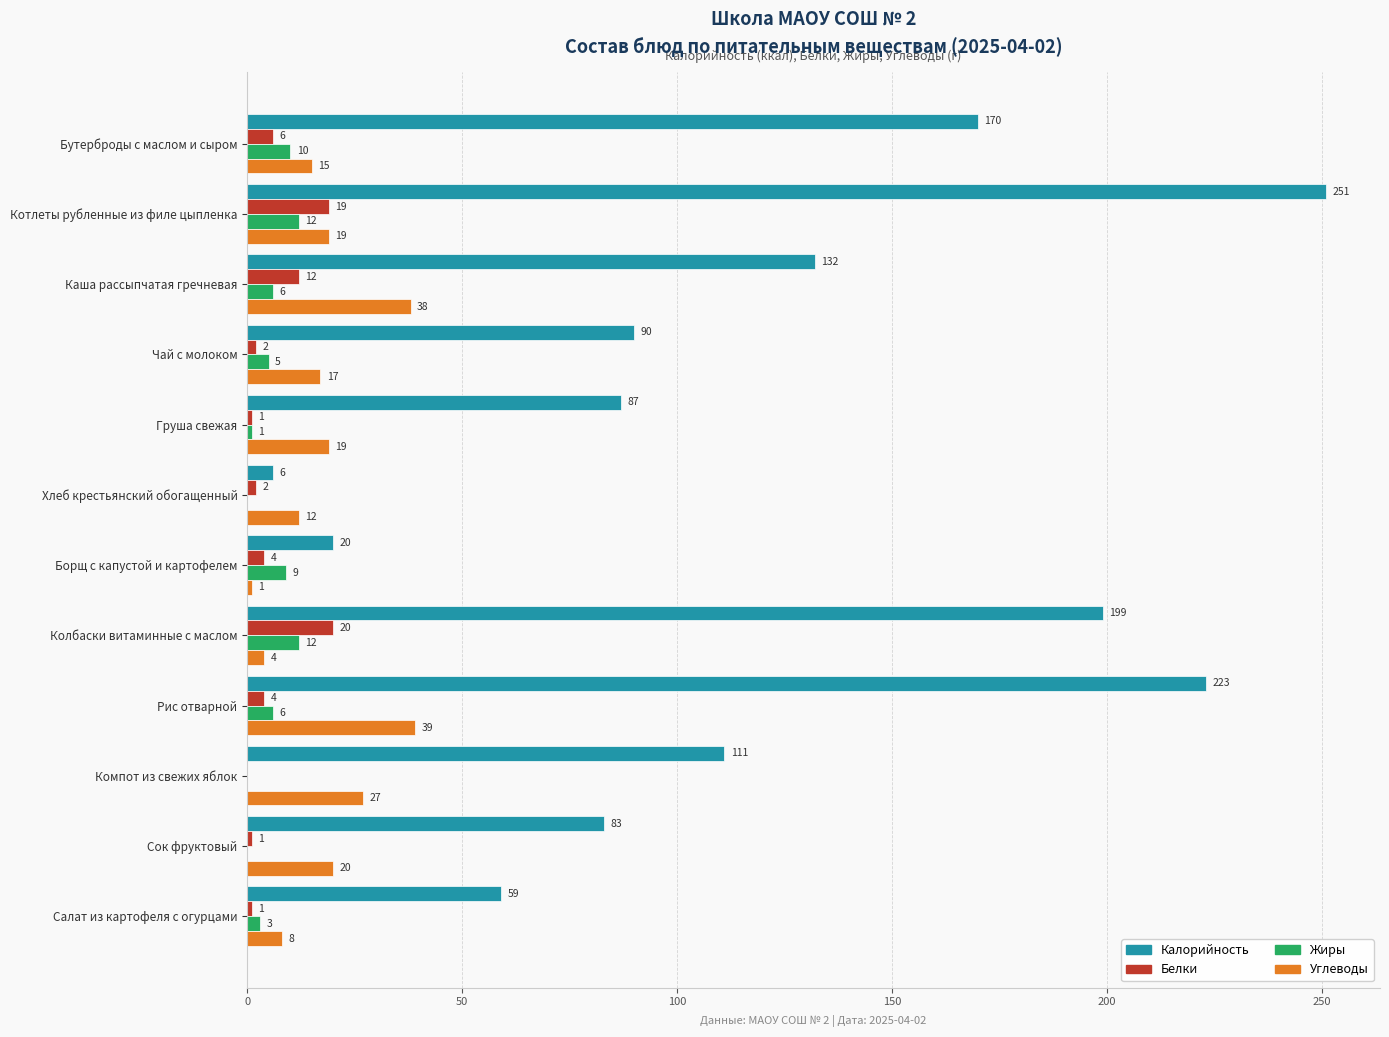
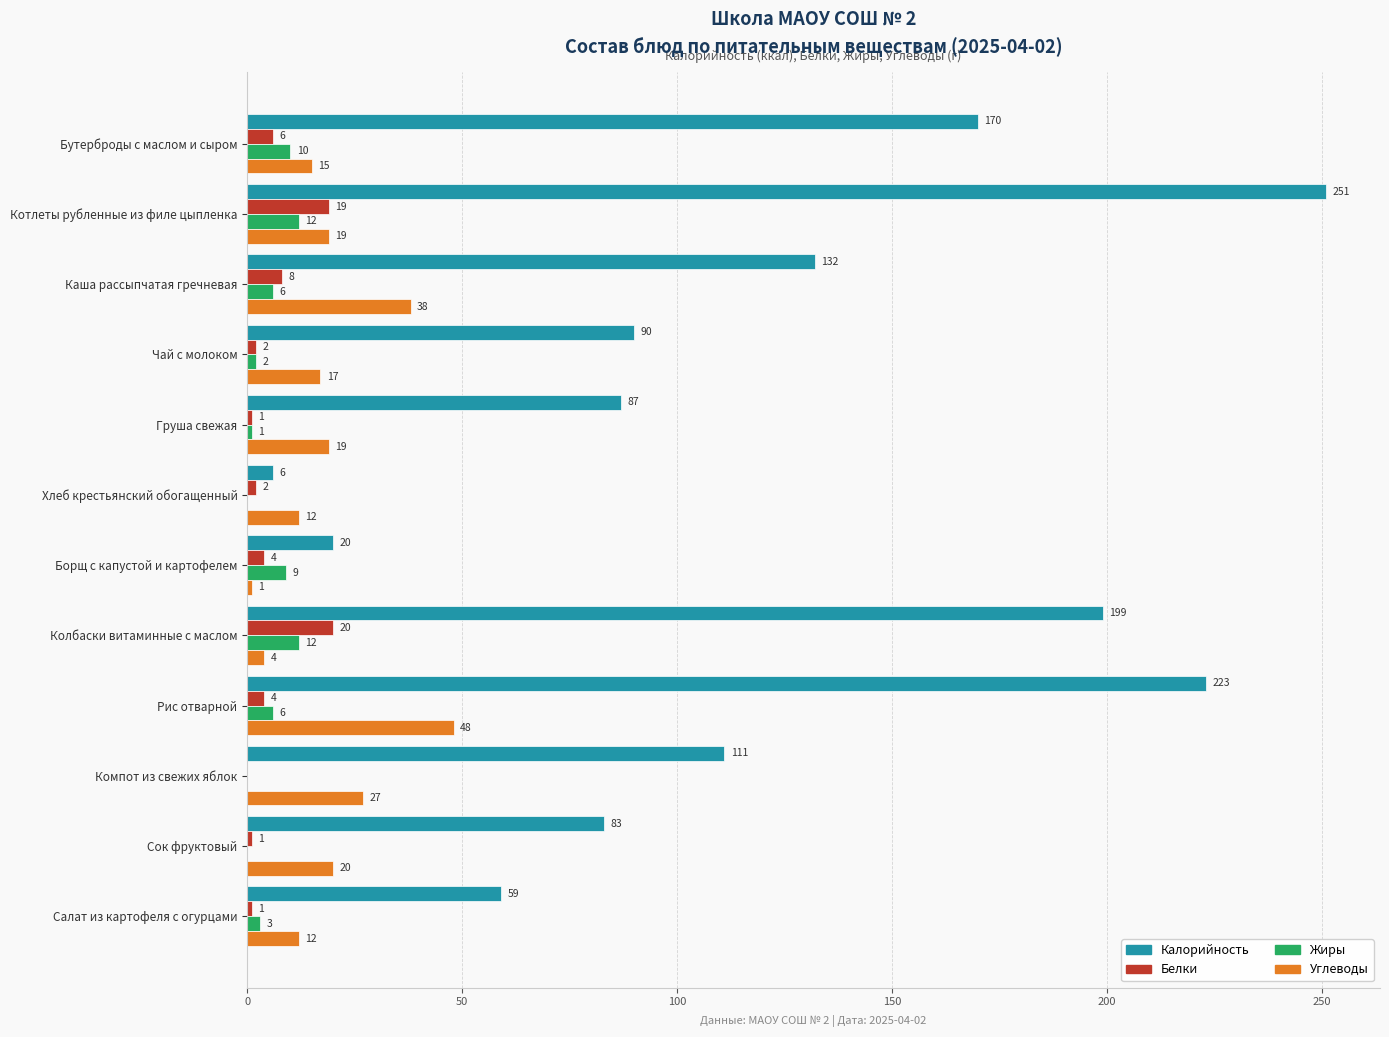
  {
    "Калорийность": {
      "Бутерброды с маслом и сыром": 170,
      "Котлеты рубленные из филе цыпленка": 251,
      "Каша рассыпчатая гречневая": 132,
      "Чай с молоком": 90,
      "Груша свежая": 87,
      "Хлеб крестьянский обогащенный": 6,
      "Борщ с капустой и картофелем": 20,
      "Колбаски витаминные с маслом": 199,
      "Рис отварной": 223,
      "Компот из свежих яблок": 111,
      "Сок фруктовый": 83,
      "Салат из картофеля с огурцами": 59
    },
    "Белки": {
      "Бутерброды с маслом и сыром": 6,
      "Котлеты рубленные из филе цыпленка": 19,
-     "Каша рассыпчатая гречневая": 12,
+     "Каша рассыпчатая гречневая": 8,
      "Чай с молоком": 2,
      "Груша свежая": 1,
      "Хлеб крестьянский обогащенный": 2,
      "Борщ с капустой и картофелем": 4,
      "Колбаски витаминные с маслом": 20,
      "Рис отварной": 4,
      "Сок фруктовый": 1,
      "Салат из картофеля с огурцами": 1
    },
    "Жиры": {
      "Бутерброды с маслом и сыром": 10,
      "Котлеты рубленные из филе цыпленка": 12,
      "Каша рассыпчатая гречневая": 6,
-     "Чай с молоком": 5,
+     "Чай с молоком": 2,
      "Груша свежая": 1,
      "Борщ с капустой и картофелем": 9,
      "Колбаски витаминные с маслом": 12,
      "Рис отварной": 6,
      "Салат из картофеля с огурцами": 3
    },
    "Углеводы": {
      "Бутерброды с маслом и сыром": 15,
      "Котлеты рубленные из филе цыпленка": 19,
      "Каша рассыпчатая гречневая": 38,
      "Чай с молоком": 17,
      "Груша свежая": 19,
      "Хлеб крестьянский обогащенный": 12,
      "Борщ с капустой и картофелем": 1,
      "Колбаски витаминные с маслом": 4,
-     "Рис отварной": 39,
+     "Рис отварной": 48,
      "Компот из свежих яблок": 27,
      "Сок фруктовый": 20,
-     "Салат из картофеля с огурцами": 8
+     "Салат из картофеля с огурцами": 12
    }
  }
